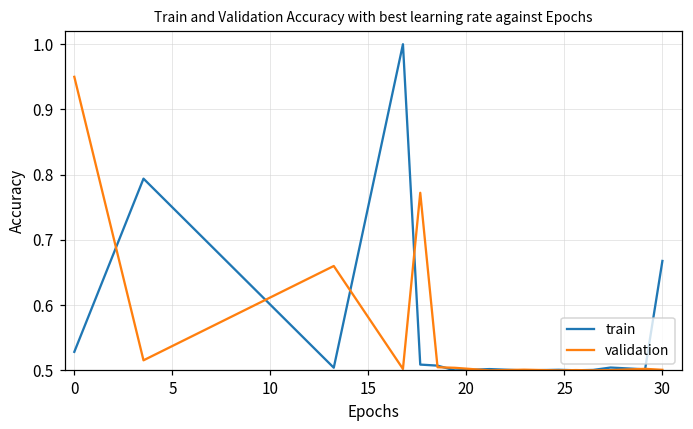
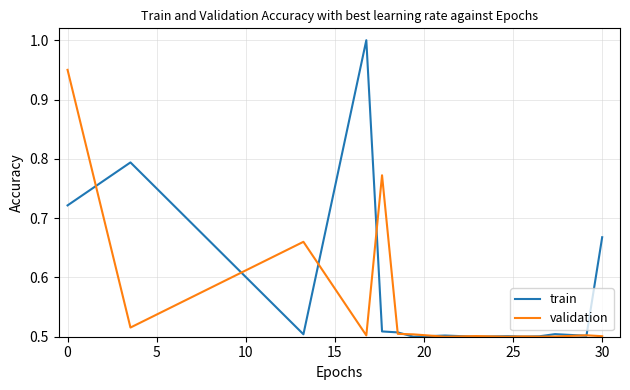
  {
    "train": {
-     "0": 0.53,
+     "0": 0.72,
      "30": 0.67
    },
    "validation": {
      "0": 0.95,
      "30": 0.50
    }
  }
